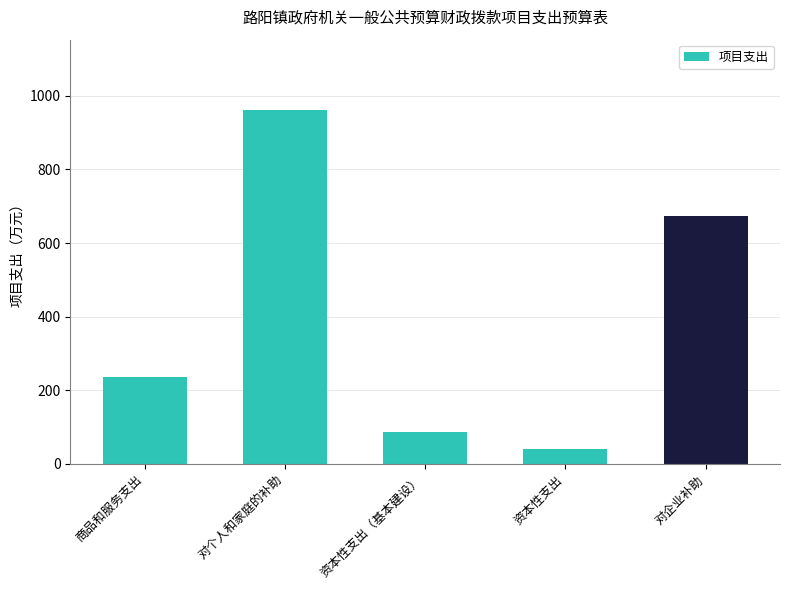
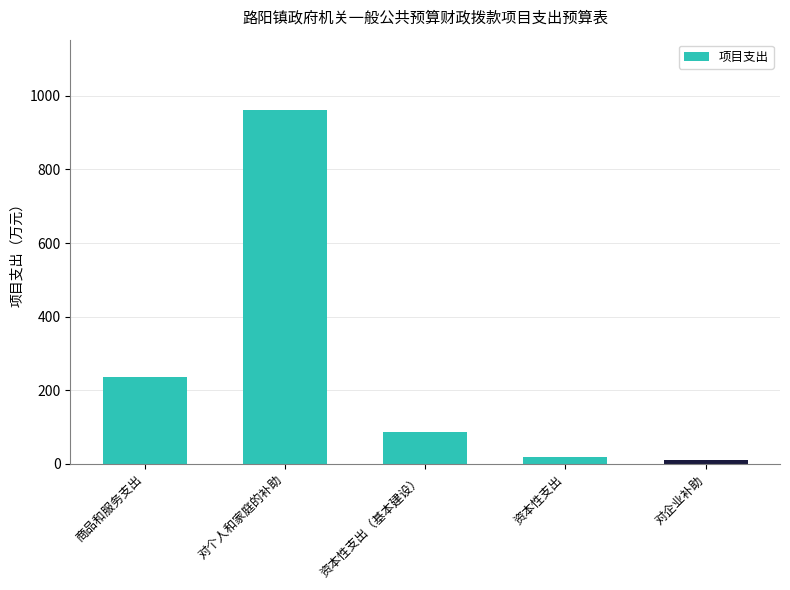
  {
    "商品和服务支出": 230,
    "对个人和家庭的补助": 960,
    "资本性支出（基本建设）": 90,
-   "资本性支出": 40,
-   "对企业补助": 670
+   "资本性支出": 20,
+   "对企业补助": 10
  }
